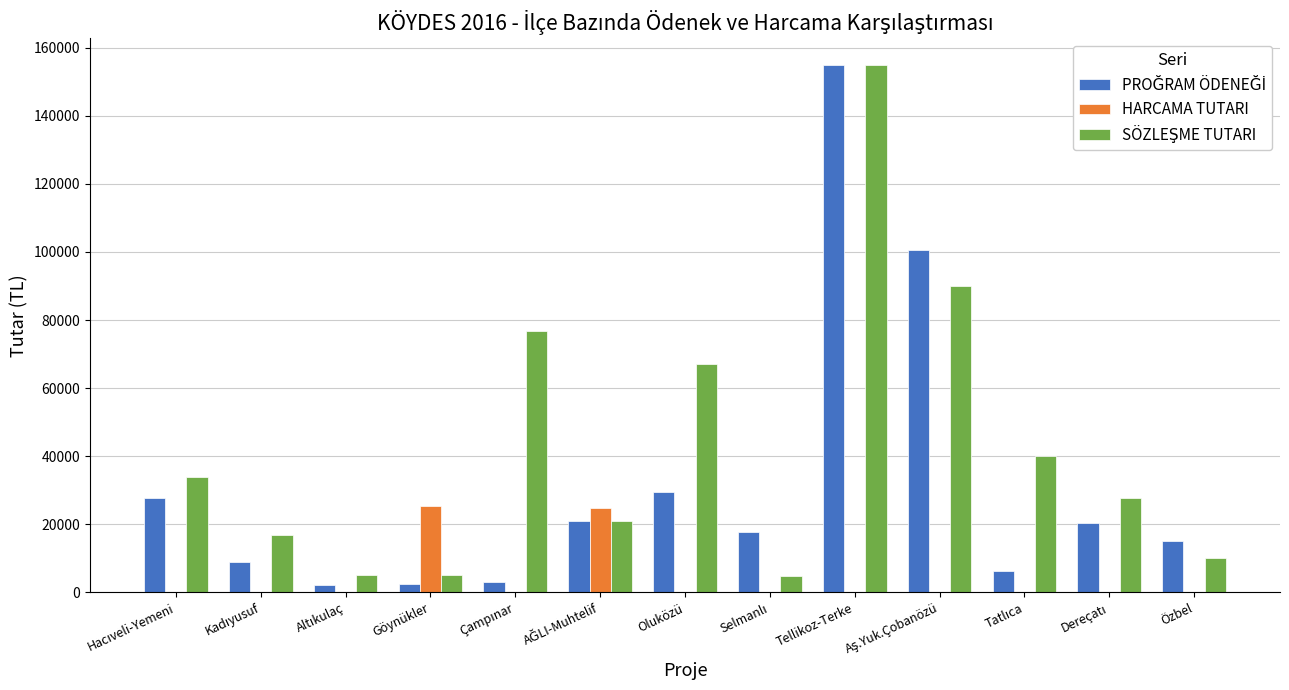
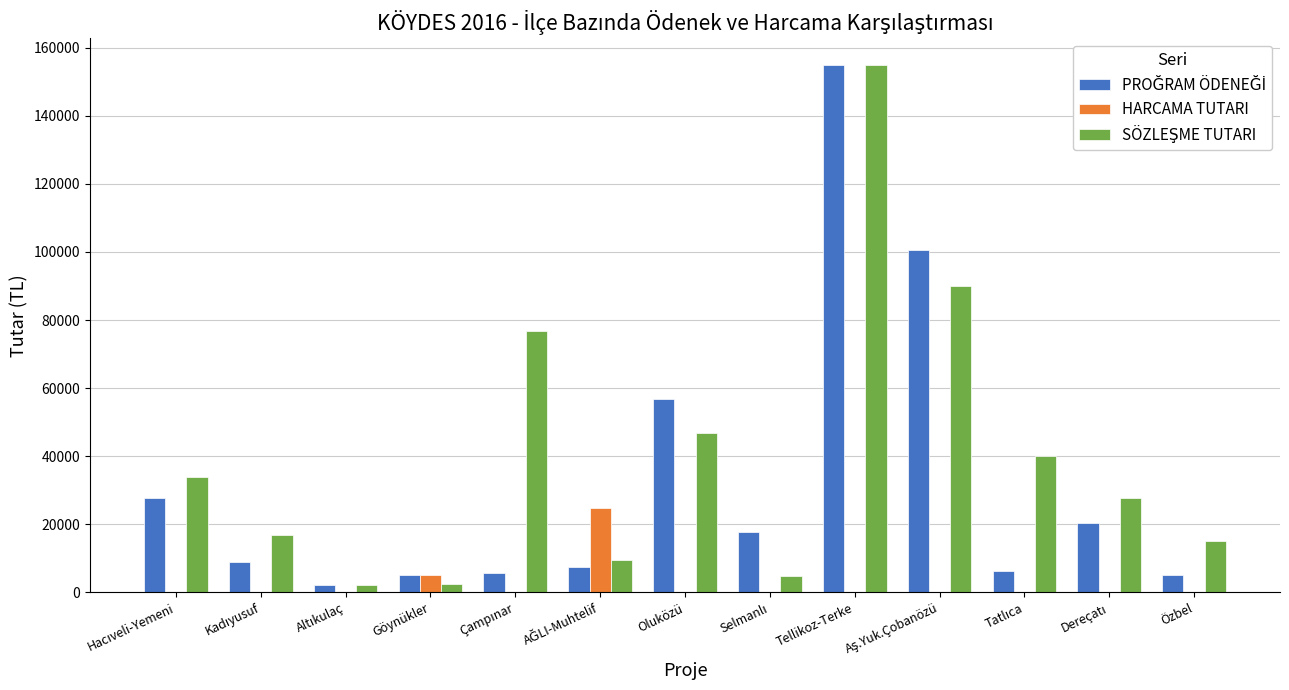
  {
    "PROĞRAM ÖDENEĞİ": {
      "Hacıveli-Yemeni": 28000,
      "Kadıyusuf": 9000,
      "Altıkulaç": 2000,
-     "Göynükler": 3000,
-     "Çampınar": 3000,
-     "AĞLI-Muhtelif": 21000,
-     "Oluközü": 30000,
+     "Göynükler": 5000,
+     "Çampınar": 6000,
+     "AĞLI-Muhtelif": 8000,
+     "Oluközü": 57000,
      "Selmanlı": 18000,
      "Tellikoz-Terke": 155000,
      "Aş.Yuk.Çobanözü": 101000,
      "Tatlıca": 6000,
      "Dereçatı": 21000,
-     "Özbel": 15000
+     "Özbel": 5000
    },
    "HARCAMA TUTARI": {
      "Hacıveli-Yemeni": 0,
      "Kadıyusuf": 0,
      "Altıkulaç": 0,
-     "Göynükler": 25000,
+     "Göynükler": 5000,
      "Çampınar": 0,
      "AĞLI-Muhtelif": 25000,
      "Oluközü": 0,
      "Selmanlı": 0,
      "Tellikoz-Terke": 0,
      "Aş.Yuk.Çobanözü": 0,
      "Tatlıca": 0,
      "Dereçatı": 0,
      "Özbel": 0
    },
    "SÖZLEŞME TUTARI": {
      "Hacıveli-Yemeni": 34000,
      "Kadıyusuf": 17000,
-     "Altıkulaç": 5000,
-     "Göynükler": 5000,
+     "Altıkulaç": 2000,
+     "Göynükler": 2000,
      "Çampınar": 77000,
-     "AĞLI-Muhtelif": 21000,
-     "Oluközü": 67000,
+     "AĞLI-Muhtelif": 10000,
+     "Oluközü": 47000,
      "Selmanlı": 5000,
      "Tellikoz-Terke": 155000,
      "Aş.Yuk.Çobanözü": 90000,
      "Tatlıca": 40000,
      "Dereçatı": 28000,
-     "Özbel": 10000
+     "Özbel": 15000
    }
  }
